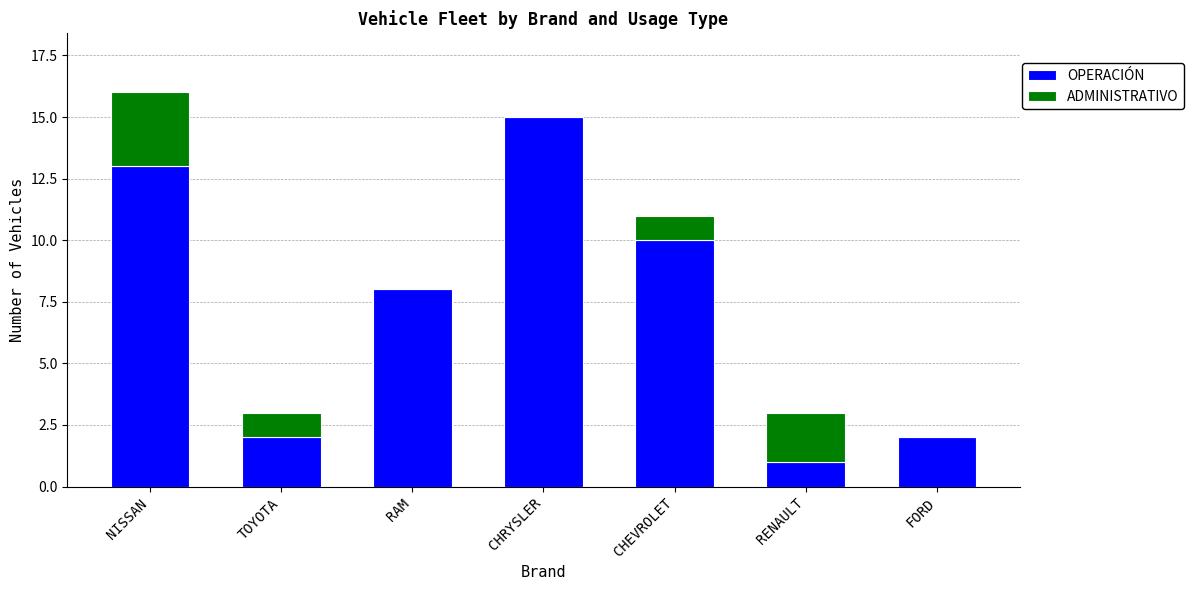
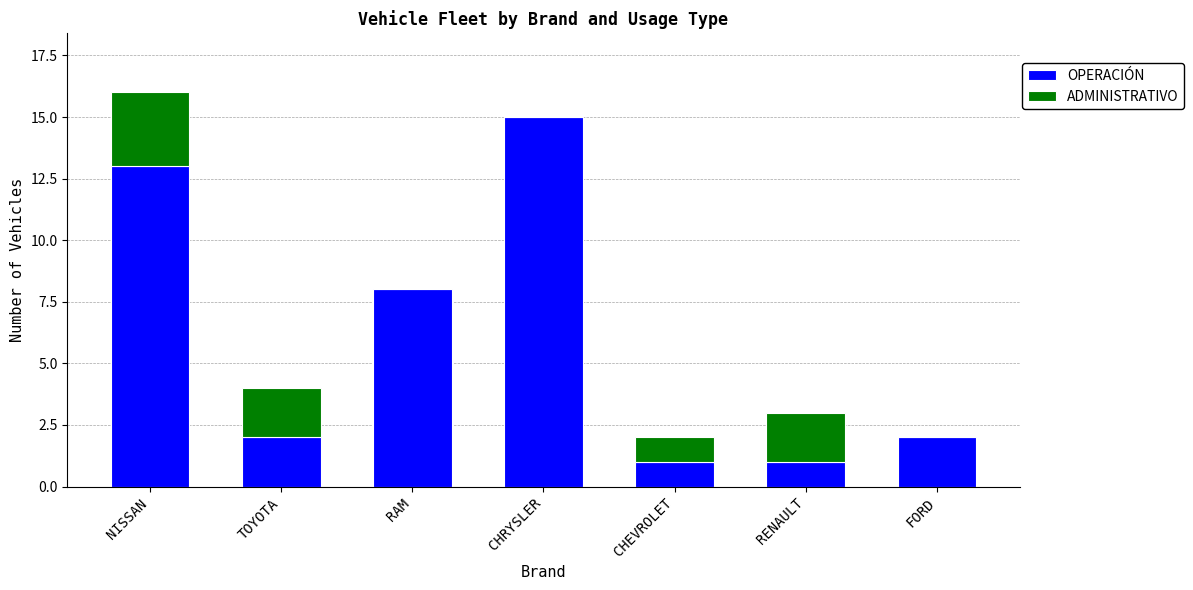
  {
    "OPERACIÓN": {
      "NISSAN": 13,
      "TOYOTA": 2,
      "RAM": 8,
      "CHRYSLER": 15,
-     "CHEVROLET": 10,
+     "CHEVROLET": 1,
      "RENAULT": 1,
      "FORD": 2
    },
    "ADMINISTRATIVO": {
      "NISSAN": 3,
-     "TOYOTA": 1,
+     "TOYOTA": 2,
      "RAM": 0,
      "CHRYSLER": 0,
      "CHEVROLET": 1,
      "RENAULT": 2,
      "FORD": 0
    }
  }
